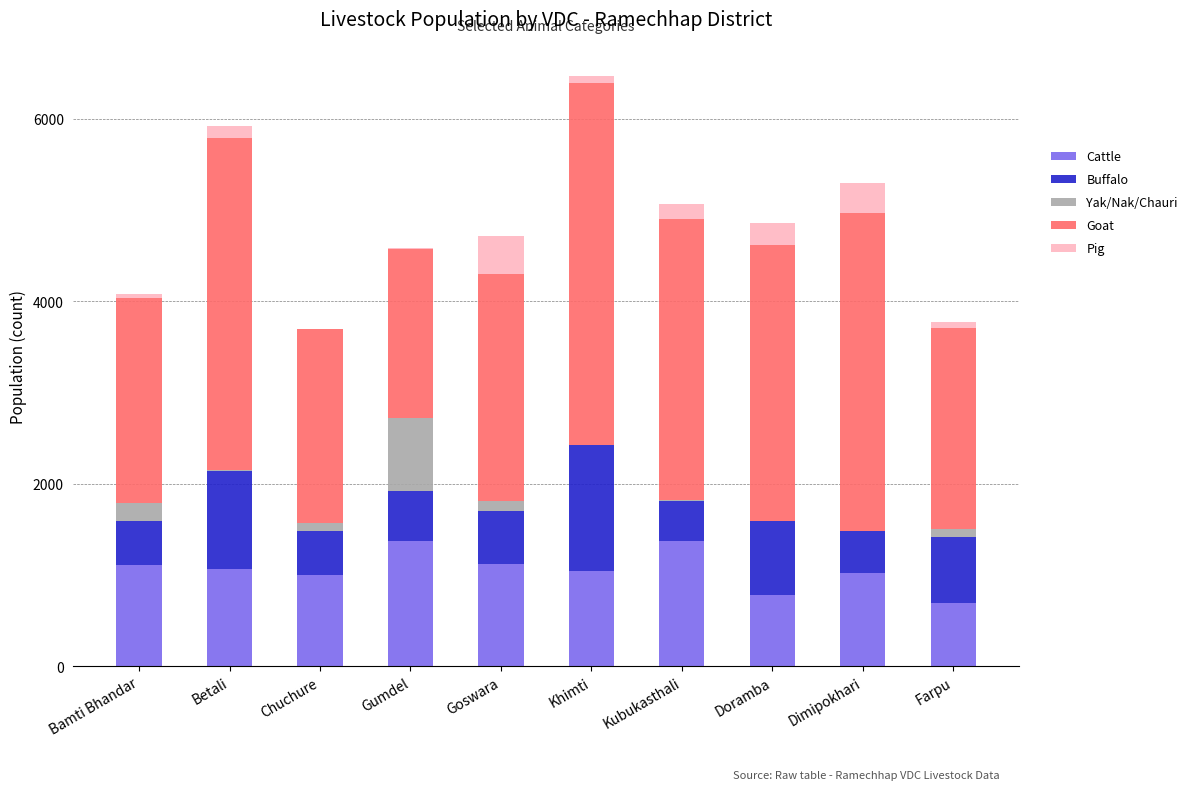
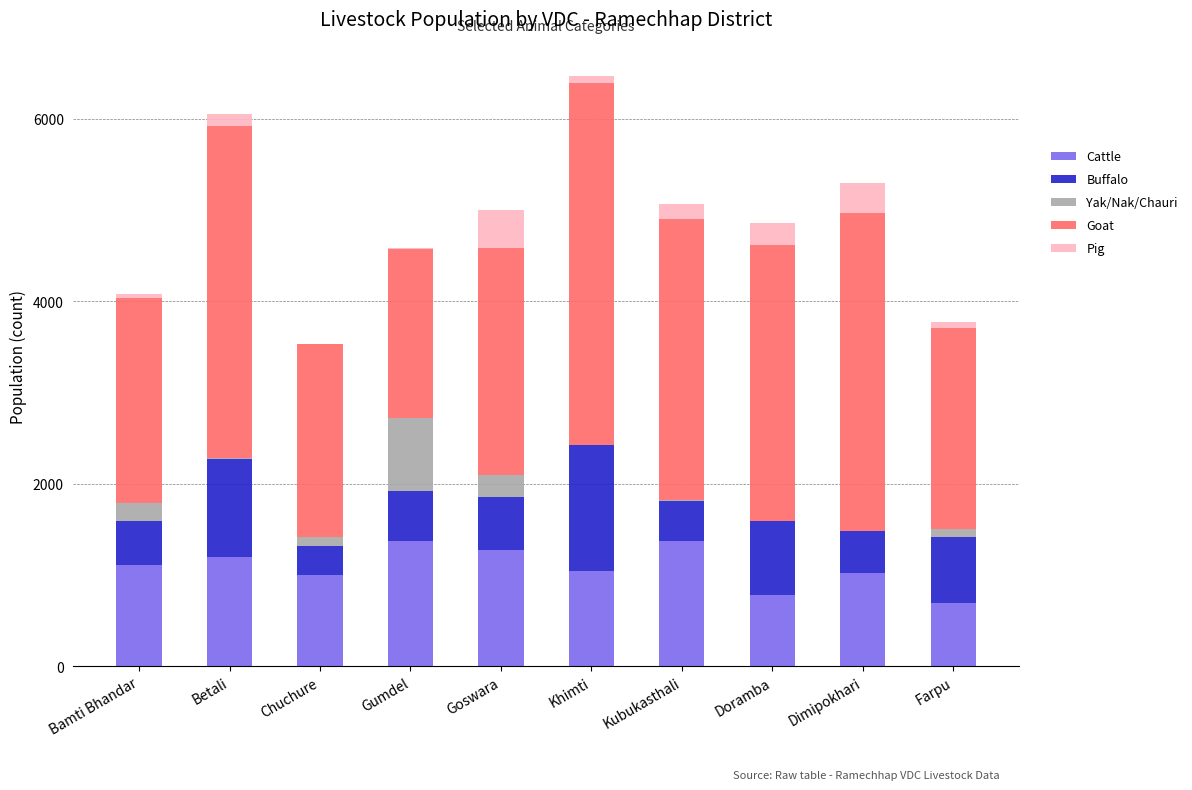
  {
    "Cattle": {
      "Bamti Bhandar": 1100,
-     "Betali": 1100,
+     "Betali": 1200,
      "Chuchure": 1000,
      "Gumdel": 1400,
-     "Goswara": 1100,
+     "Goswara": 1300,
      "Khimti": 1000,
      "Kubukasthali": 1400,
      "Doramba": 800,
      "Dimipokhari": 1000,
      "Farpu": 700
    },
    "Buffalo": {
      "Bamti Bhandar": 500,
      "Betali": 1100,
-     "Chuchure": 500,
+     "Chuchure": 300,
      "Gumdel": 500,
      "Goswara": 600,
      "Khimti": 1400,
      "Kubukasthali": 400,
      "Doramba": 800,
      "Dimipokhari": 500,
      "Farpu": 700
    },
    "Yak/Nak/Chauri": {
      "Bamti Bhandar": 200,
      "Chuchure": 100,
      "Gumdel": 800,
-     "Goswara": 100,
+     "Goswara": 200,
      "Doramba": 0,
      "Farpu": 100
    },
    "Goat": {
      "Bamti Bhandar": 2200,
      "Betali": 3600,
      "Chuchure": 2100,
      "Gumdel": 1800,
      "Goswara": 2500,
      "Khimti": 4000,
      "Kubukasthali": 3100,
      "Doramba": 3000,
      "Dimipokhari": 3500,
      "Farpu": 2200
    },
    "Pig": {
      "Bamti Bhandar": 0,
      "Betali": 100,
      "Goswara": 400,
      "Khimti": 100,
      "Kubukasthali": 200,
      "Doramba": 200,
      "Dimipokhari": 300,
      "Farpu": 100
    }
  }
